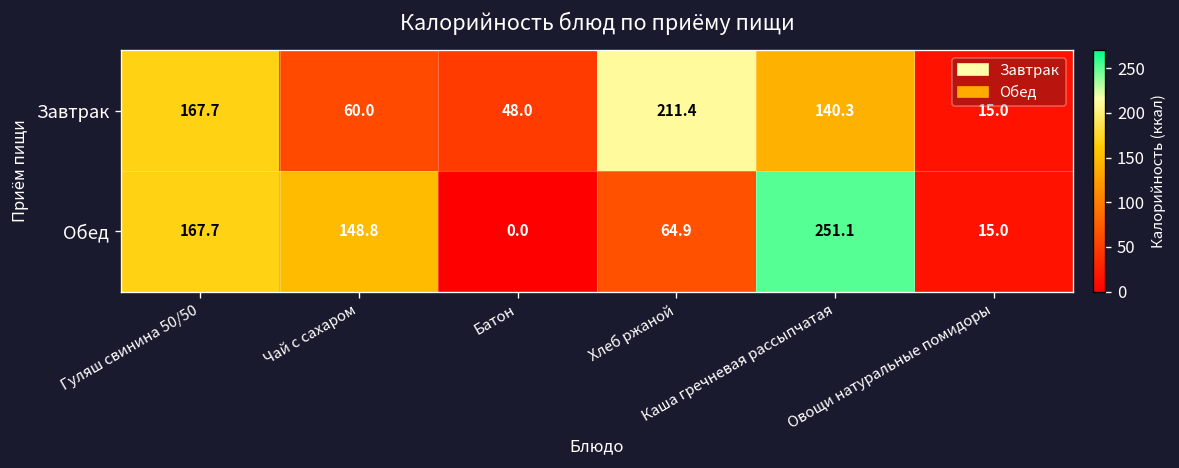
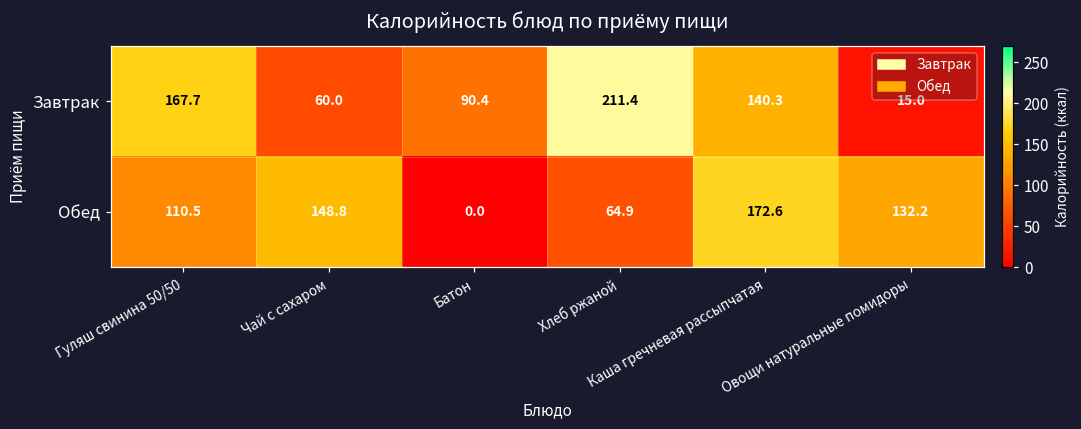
  {
    "Завтрак": {
      "Гуляш свинина 50/50": 167.7,
      "Чай с сахаром": 60.0,
-     "Батон": 48.0,
+     "Батон": 90.4,
      "Хлеб ржаной": 211.4,
      "Каша гречневая рассыпчатая": 140.3
    },
    "Обед": {
-     "Гуляш свинина 50/50": 167.7,
+     "Гуляш свинина 50/50": 110.5,
      "Чай с сахаром": 148.8,
      "Батон": 0.0,
      "Хлеб ржаной": 64.9,
-     "Каша гречневая рассыпчатая": 251.1,
-     "Овощи натуральные помидоры": 15.0
+     "Каша гречневая рассыпчатая": 172.6,
+     "Овощи натуральные помидоры": 132.2
    }
  }
